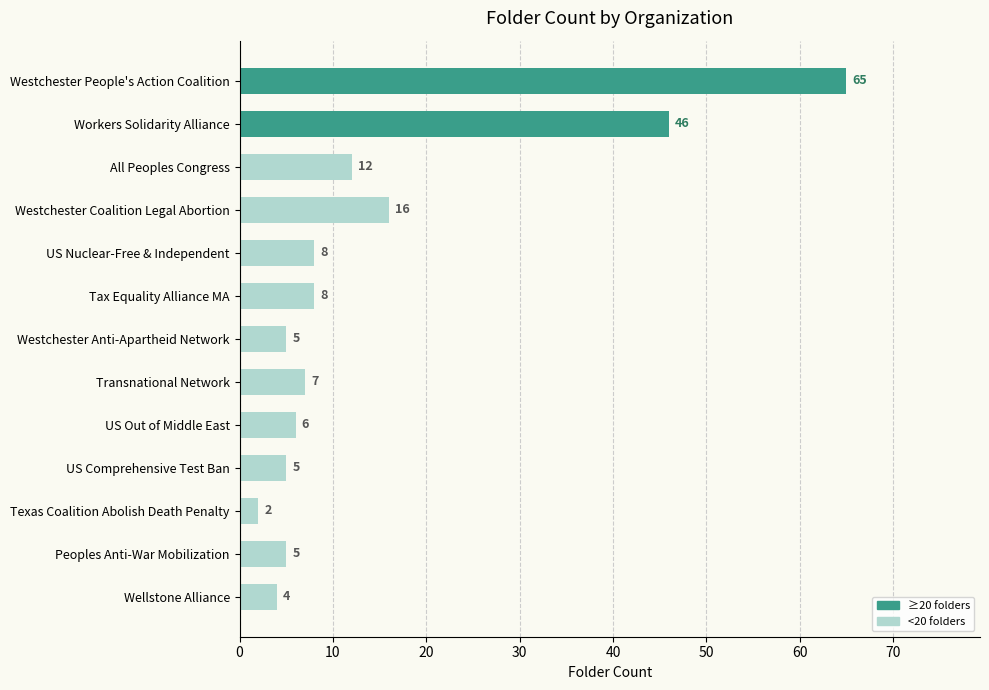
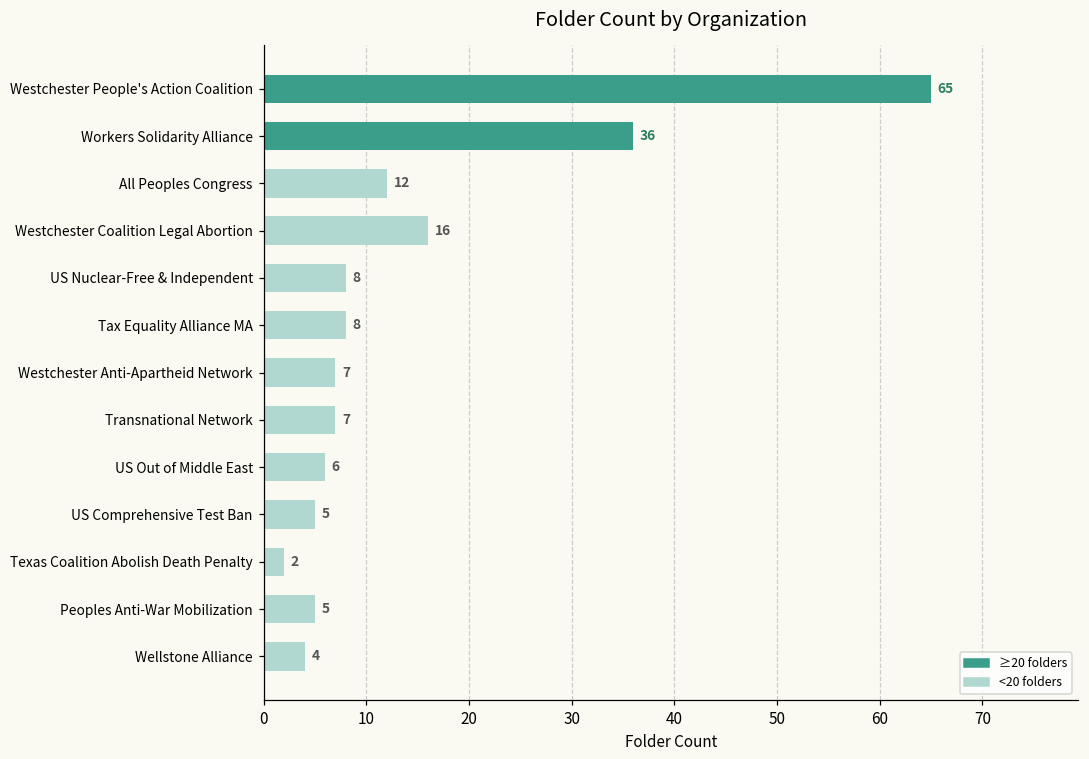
  {
    "Westchester People's Action Coalition": 65,
-   "Workers Solidarity Alliance": 46,
+   "Workers Solidarity Alliance": 36,
    "All Peoples Congress": 12,
    "Westchester Coalition Legal Abortion": 16,
    "US Nuclear-Free & Independent": 8,
    "Tax Equality Alliance MA": 8,
-   "Westchester Anti-Apartheid Network": 5,
+   "Westchester Anti-Apartheid Network": 7,
    "Transnational Network": 7,
    "US Out of Middle East": 6,
    "US Comprehensive Test Ban": 5,
    "Texas Coalition Abolish Death Penalty": 2,
    "Peoples Anti-War Mobilization": 5,
    "Wellstone Alliance": 4
  }
